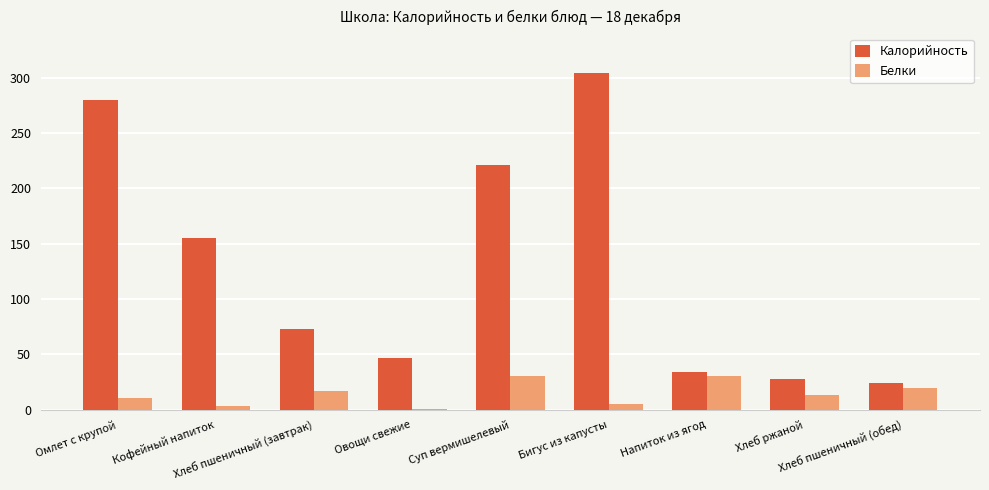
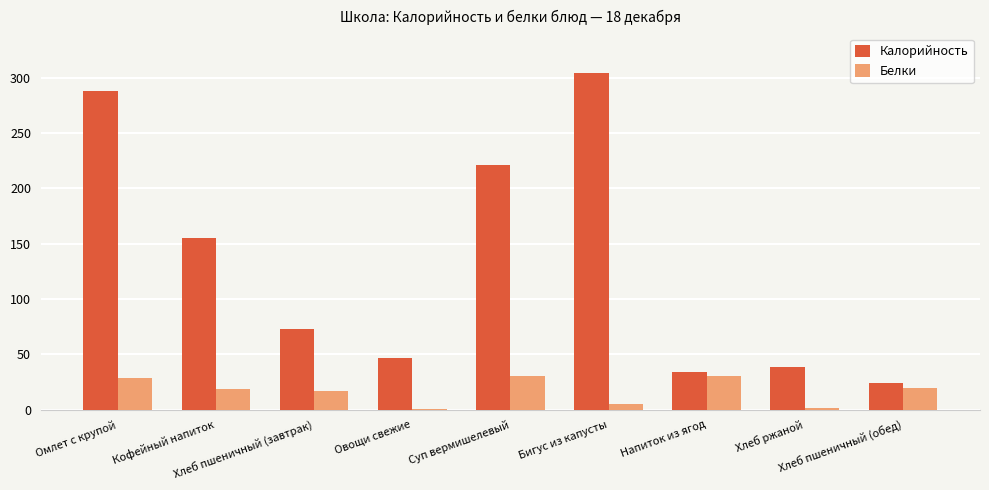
  {
    "Калорийность": {
-     "Омлет с крупой": 280,
+     "Омлет с крупой": 288,
      "Кофейный напиток": 155,
      "Хлеб пшеничный (завтрак)": 73,
      "Овощи свежие": 47,
      "Суп вермишелевый": 221,
      "Бигус из капусты": 304,
      "Напиток из ягод": 34,
-     "Хлеб ржаной": 28,
+     "Хлеб ржаной": 38,
      "Хлеб пшеничный (обед)": 24
    },
    "Белки": {
-     "Омлет с крупой": 10,
-     "Кофейный напиток": 4,
+     "Омлет с крупой": 28,
+     "Кофейный напиток": 19,
      "Хлеб пшеничный (завтрак)": 17,
      "Суп вермишелевый": 30,
      "Бигус из капусты": 5,
      "Напиток из ягод": 30,
-     "Хлеб ржаной": 13,
+     "Хлеб ржаной": 1,
      "Хлеб пшеничный (обед)": 19
    }
  }
